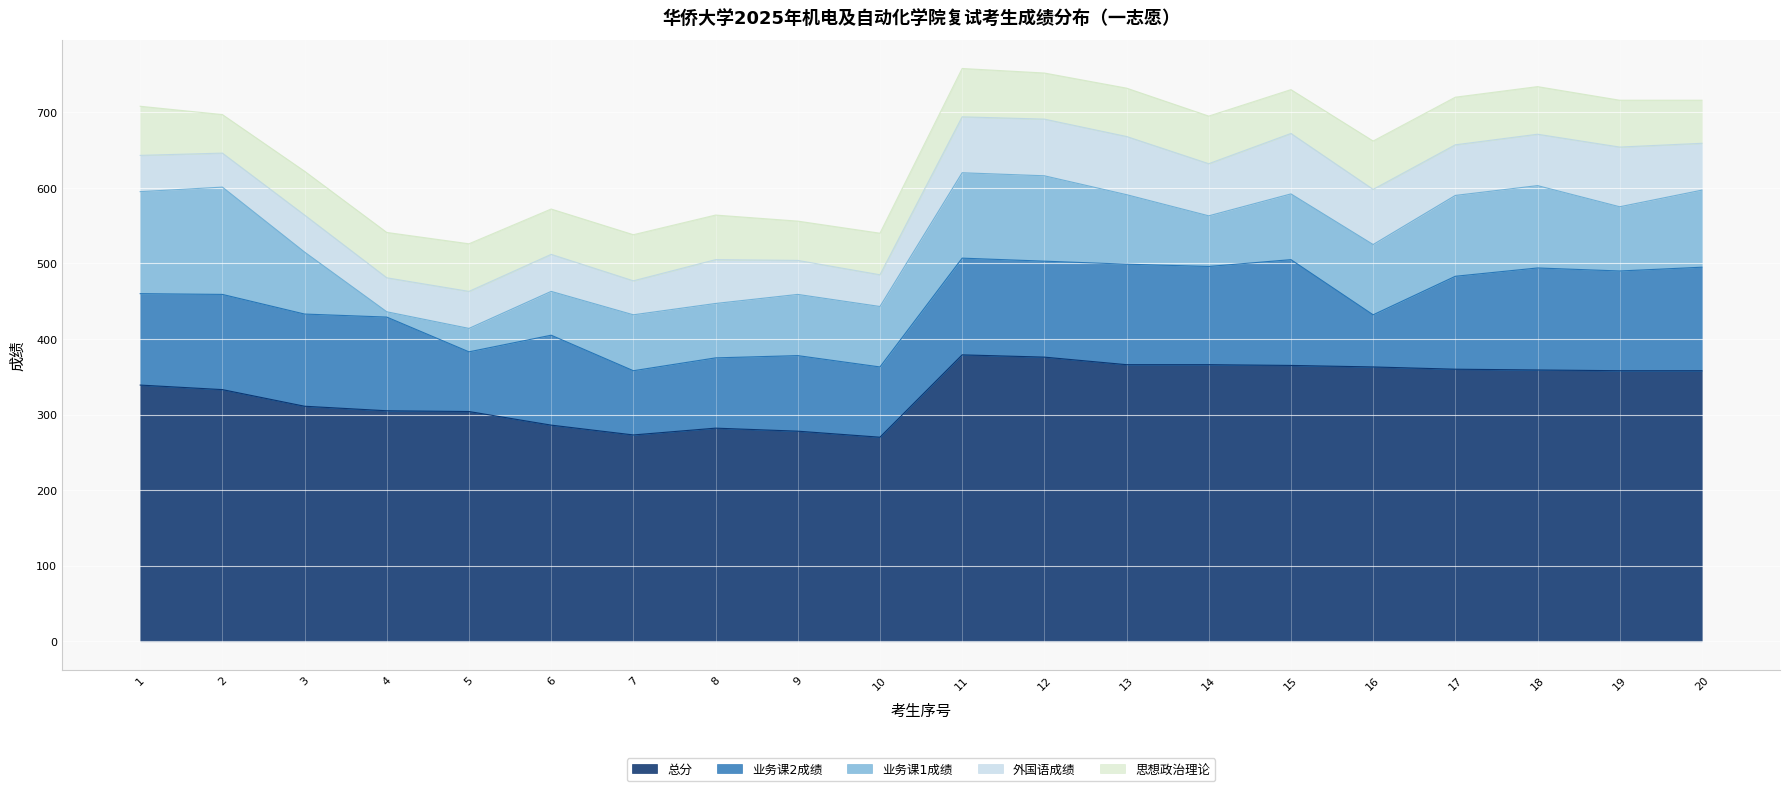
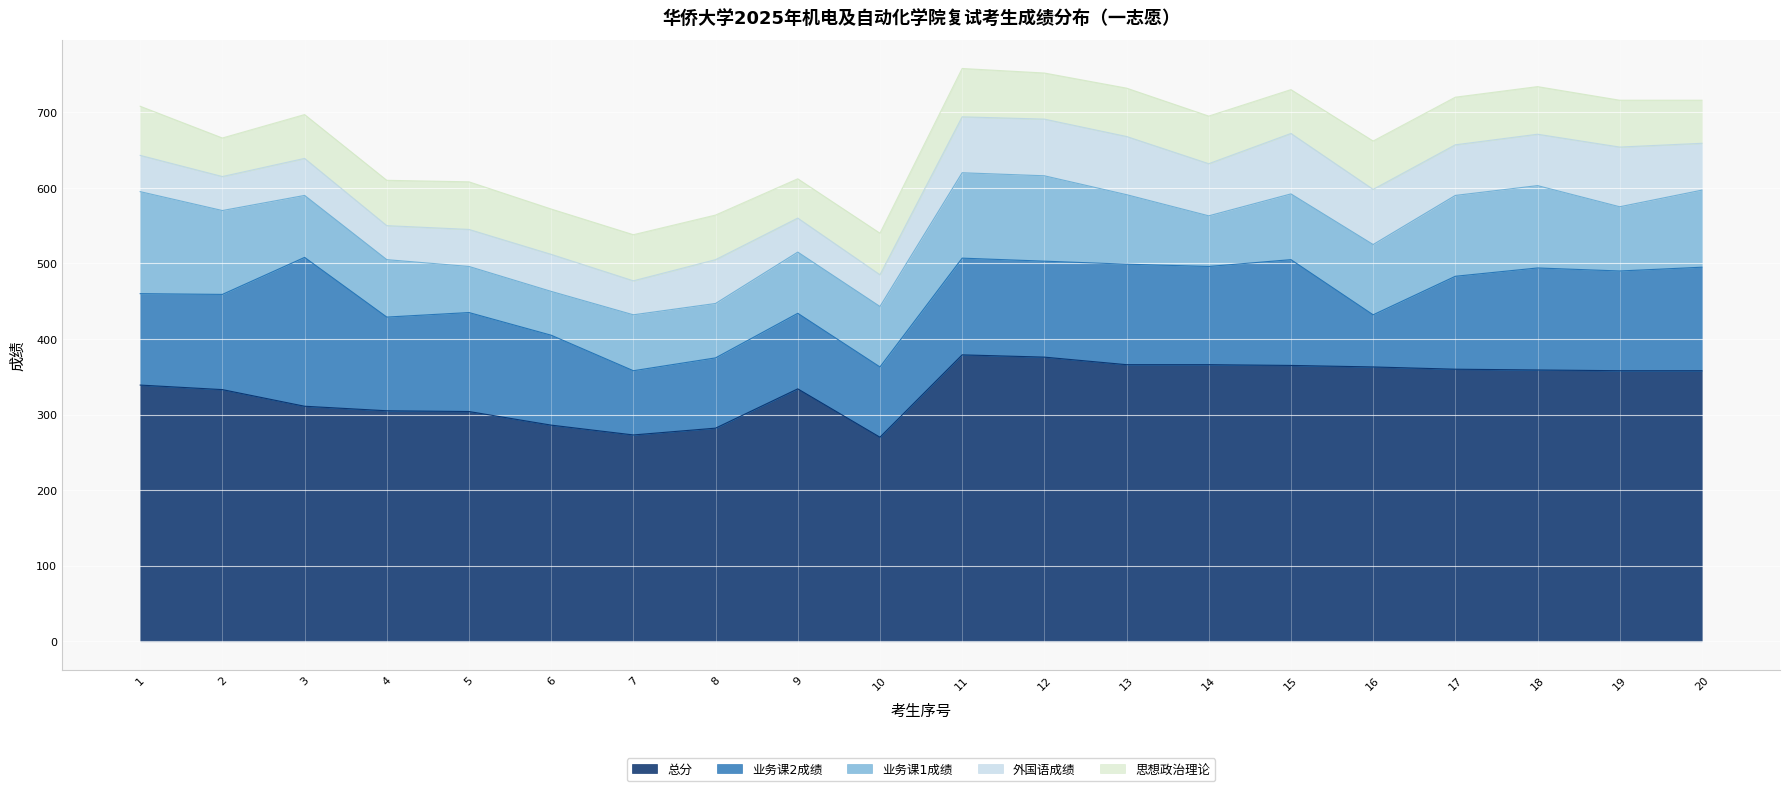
  {
    "总分": {
      "1": 340,
      "2": 330,
      "3": 310,
      "4": 310,
      "5": 300,
      "6": 290,
      "7": 270,
      "8": 280,
-     "9": 280,
+     "9": 330,
      "10": 270,
      "11": 380,
      "12": 380,
      "13": 370,
      "14": 370,
      "15": 370,
      "16": 360,
      "17": 360,
      "18": 360,
      "19": 360,
      "20": 360
    },
    "业务课2成绩": {
      "1": 120,
      "2": 130,
-     "3": 120,
+     "3": 200,
      "4": 120,
-     "5": 80,
+     "5": 130,
      "6": 120,
      "7": 90,
      "8": 90,
      "9": 100,
      "10": 90,
      "11": 130,
      "12": 130,
      "13": 130,
      "14": 130,
      "15": 140,
      "16": 70,
      "17": 120,
      "18": 140,
      "19": 130,
      "20": 140
    },
    "业务课1成绩": {
      "1": 140,
-     "2": 140,
+     "2": 110,
      "3": 80,
-     "4": 10,
-     "5": 30,
+     "4": 80,
+     "5": 60,
      "6": 60,
      "7": 70,
      "8": 70,
      "9": 80,
      "10": 80,
      "11": 110,
      "12": 110,
      "13": 90,
      "14": 70,
      "15": 90,
      "16": 90,
      "17": 110,
      "18": 110,
      "19": 90,
      "20": 100
    }
  }
